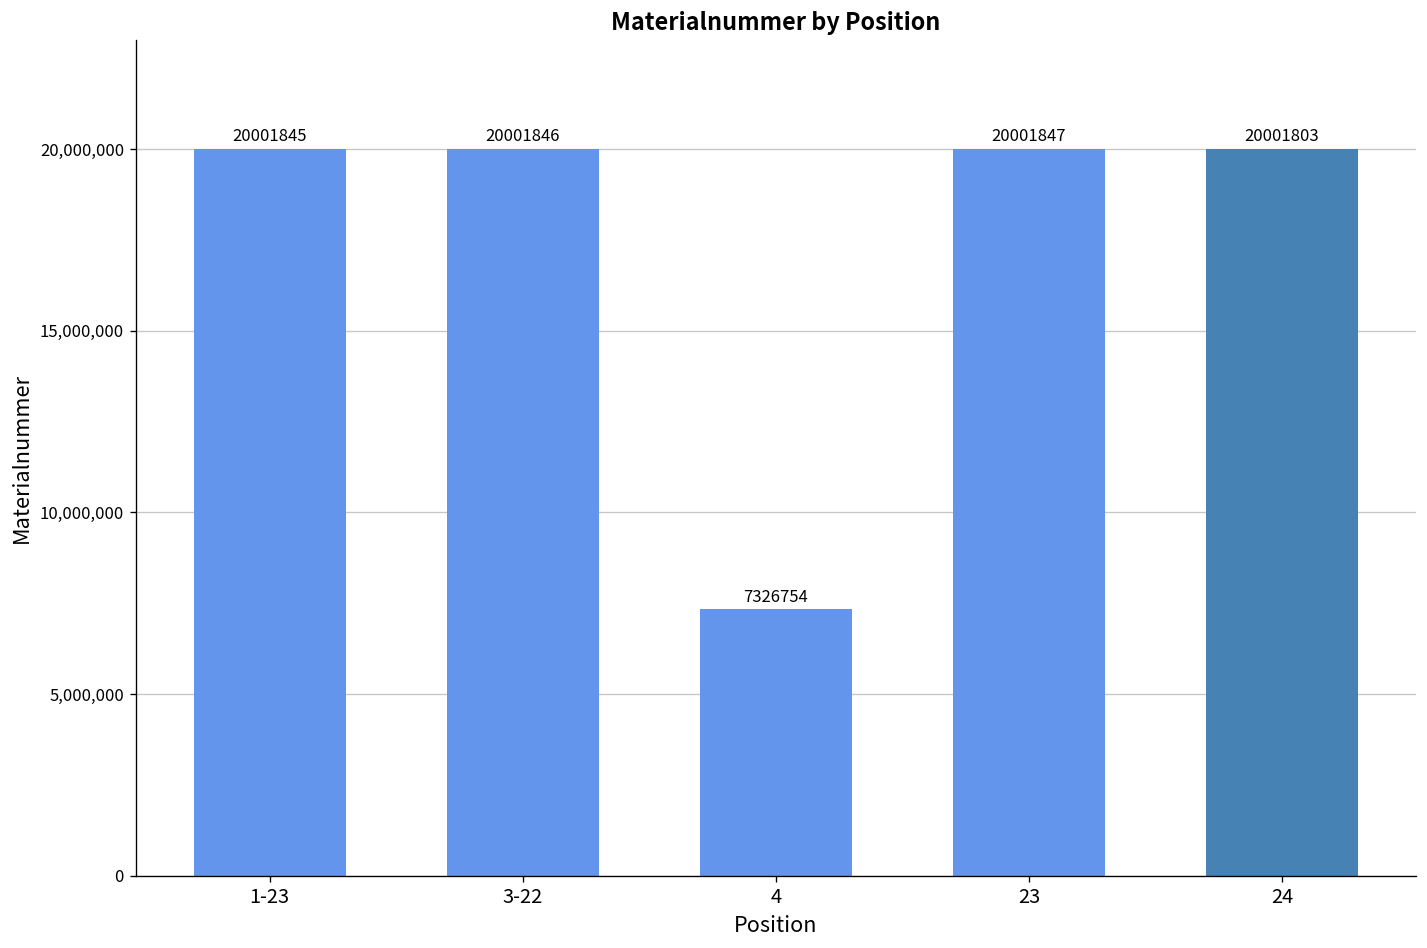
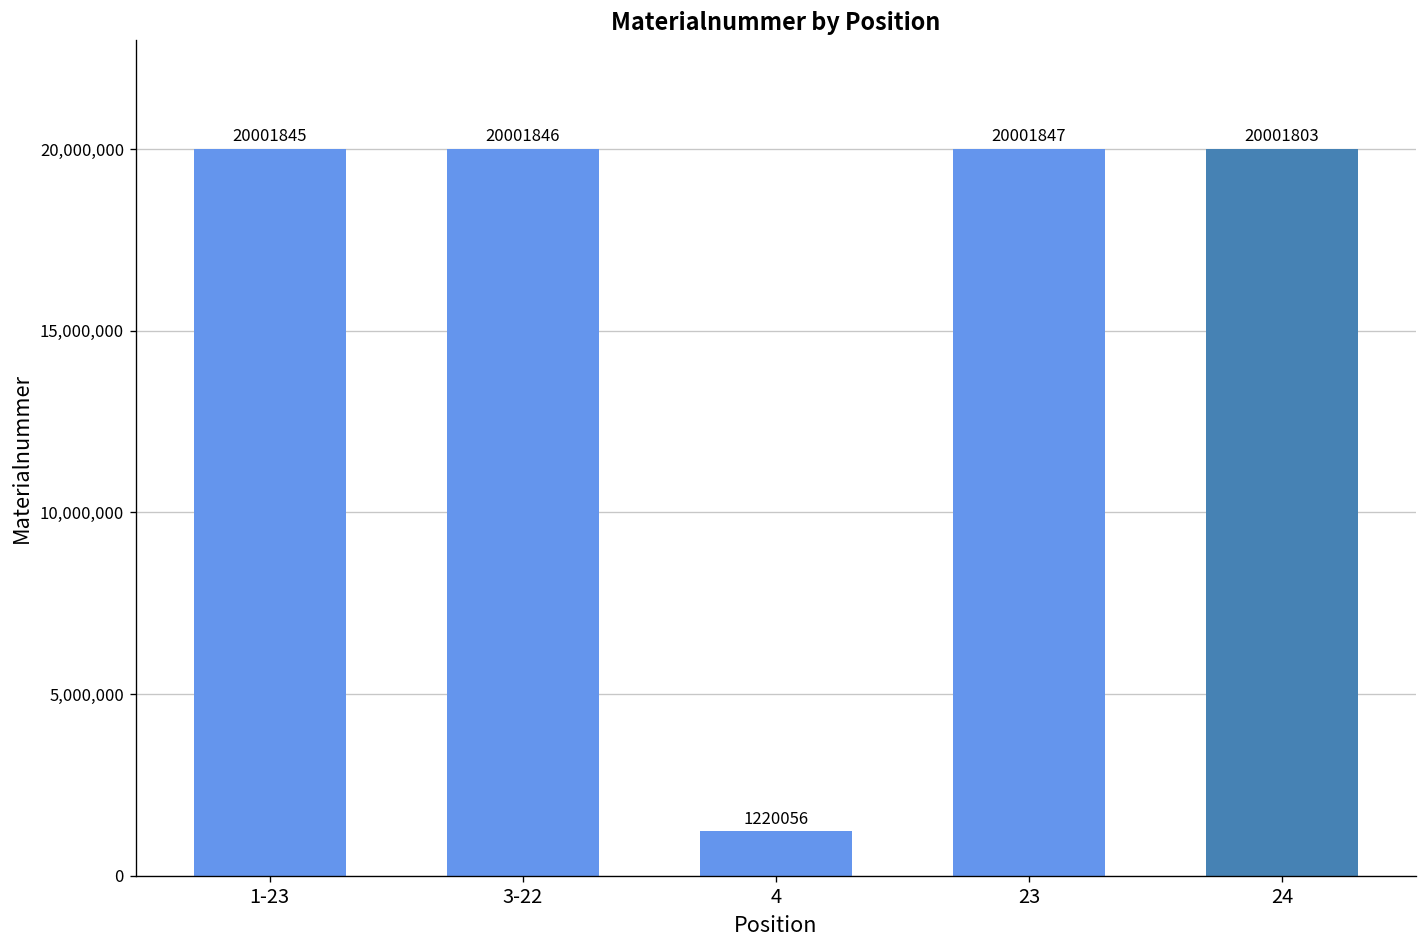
  {
    "1-23": 20001845,
    "3-22": 20001846,
-   "4": 7326754,
+   "4": 1220056,
    "23": 20001847,
    "24": 20001803
  }
